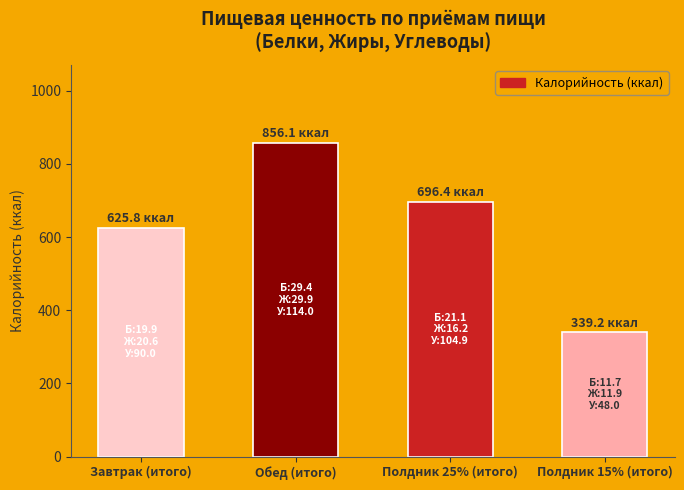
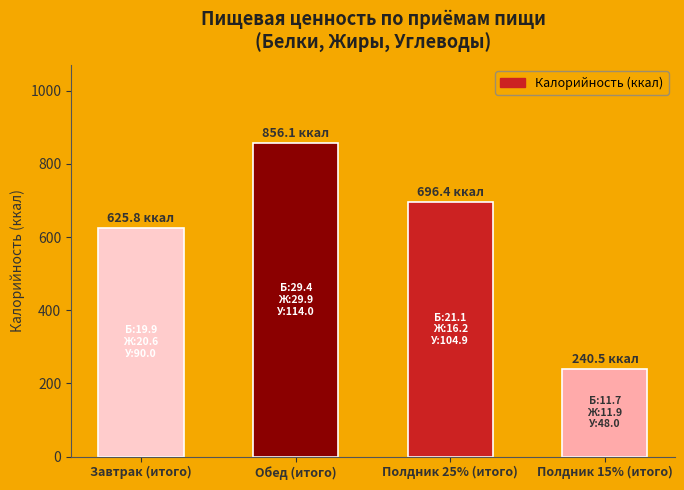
  {
    "Завтрак (итого)": 625.8,
    "Обед (итого)": 856.1,
    "Полдник 25% (итого)": 696.4,
-   "Полдник 15% (итого)": 339.2
+   "Полдник 15% (итого)": 240.5
  }
